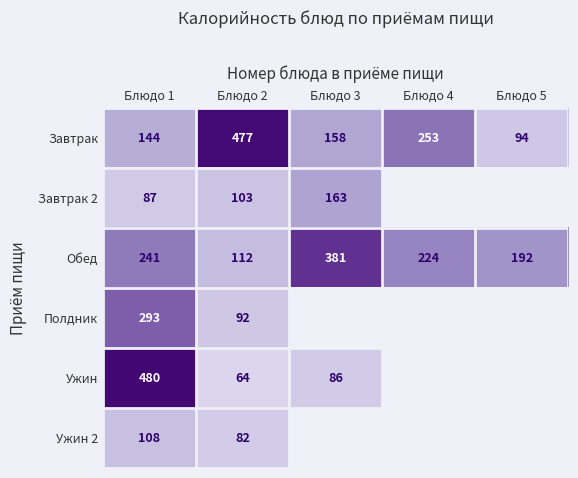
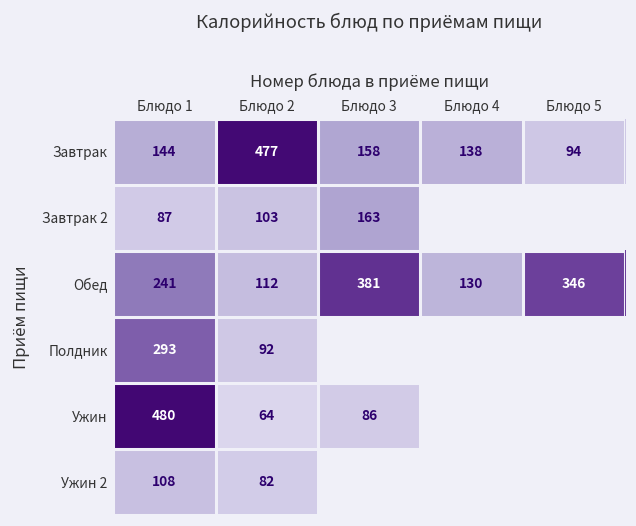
  {
    "Завтрак": {
      "Блюдо 1": 144,
      "Блюдо 2": 477,
      "Блюдо 3": 158,
-     "Блюдо 4": 253,
+     "Блюдо 4": 138,
      "Блюдо 5": 94
    },
    "Завтрак 2": {
      "Блюдо 1": 87,
      "Блюдо 2": 103,
      "Блюдо 3": 163
    },
    "Обед": {
      "Блюдо 1": 241,
      "Блюдо 2": 112,
      "Блюдо 3": 381,
-     "Блюдо 4": 224,
-     "Блюдо 5": 192
+     "Блюдо 4": 130,
+     "Блюдо 5": 346
    },
    "Полдник": {
      "Блюдо 1": 293,
      "Блюдо 2": 92
    },
    "Ужин": {
      "Блюдо 1": 480,
      "Блюдо 2": 64,
      "Блюдо 3": 86
    },
    "Ужин 2": {
      "Блюдо 1": 108,
      "Блюдо 2": 82
    }
  }
